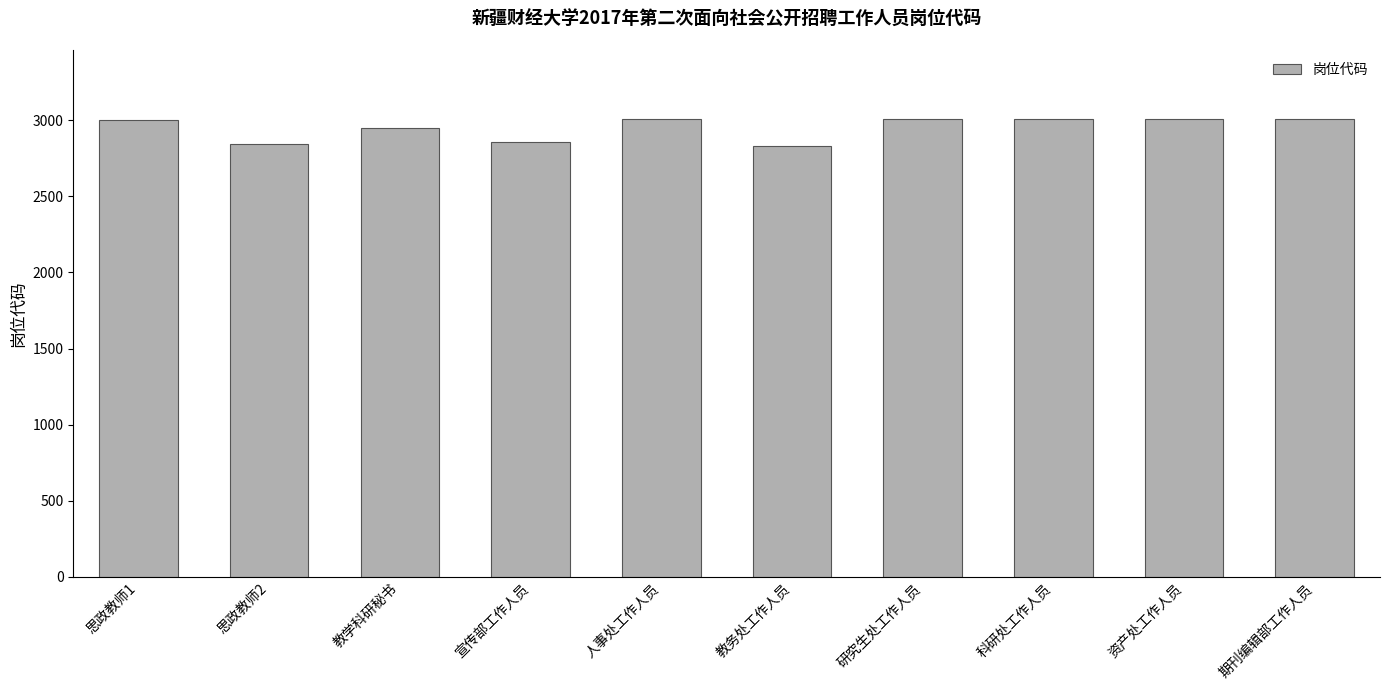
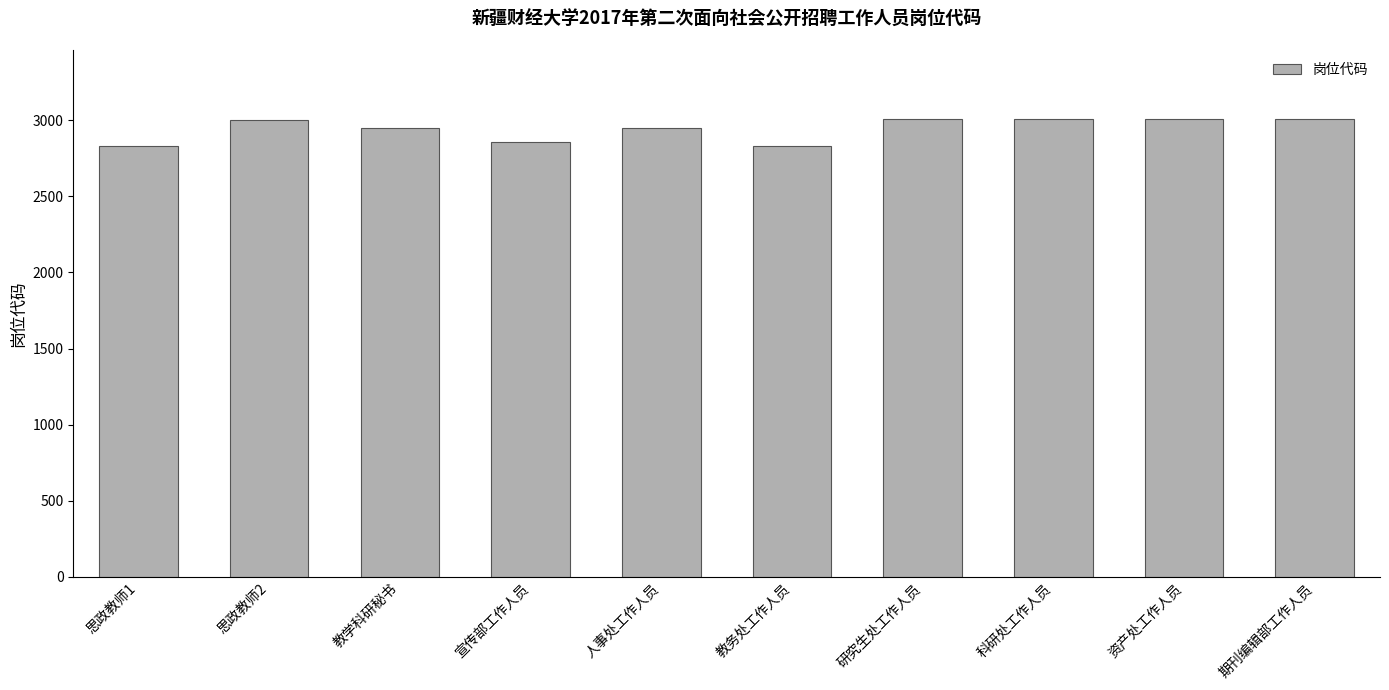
  {
-   "思政教师1": 3000,
-   "思政教师2": 2850,
+   "思政教师1": 2830,
+   "思政教师2": 3000,
    "教学科研秘书": 2950,
    "宣传部工作人员": 2860,
-   "人事处工作人员": 3010,
+   "人事处工作人员": 2950,
    "教务处工作人员": 2830,
    "研究生处工作人员": 3010,
    "科研处工作人员": 3010,
    "资产处工作人员": 3010,
    "期刊编辑部工作人员": 3010
  }
